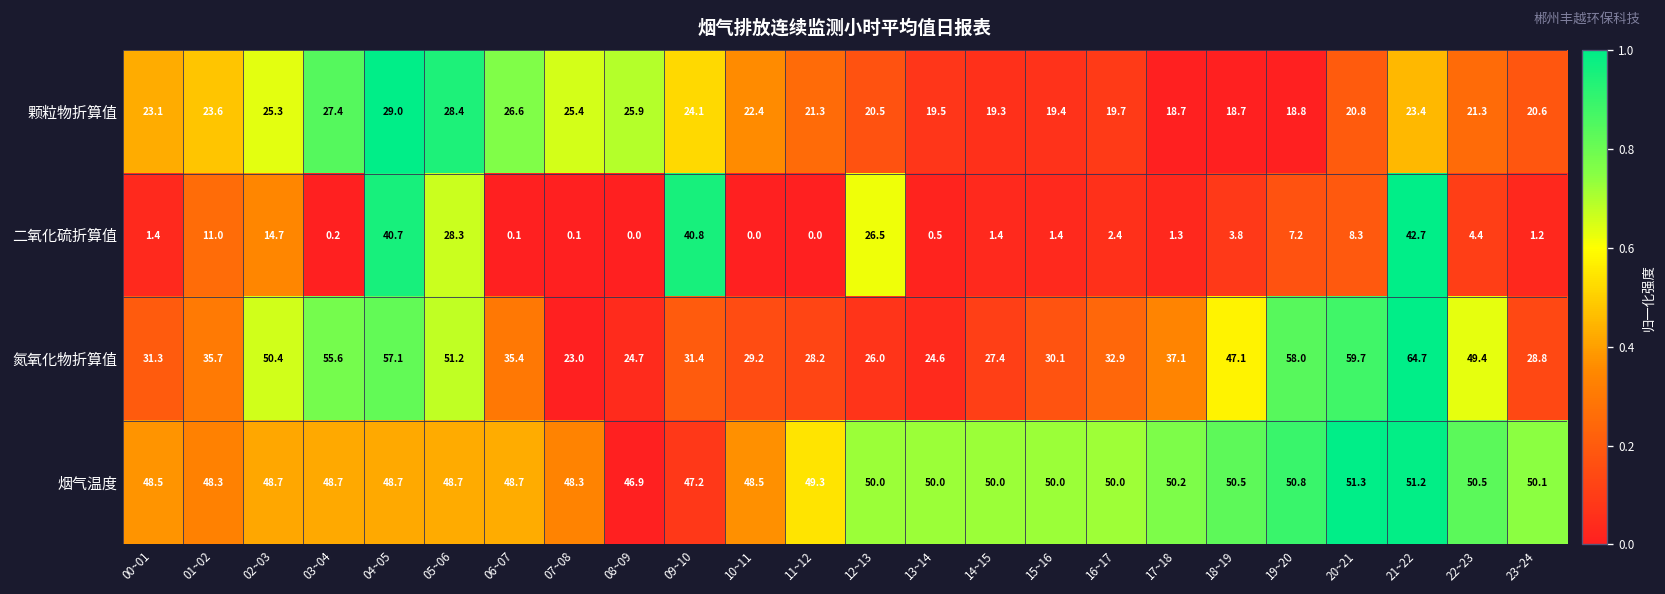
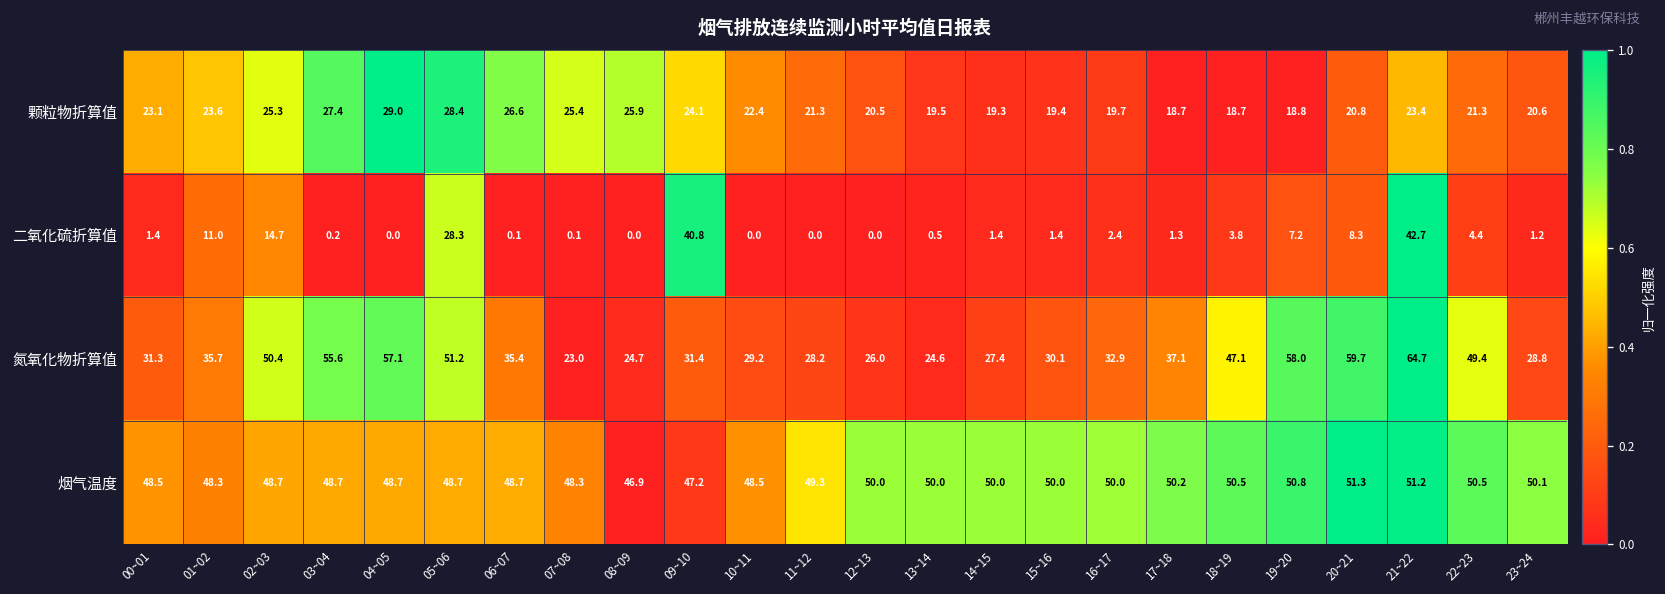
  {
    "颗粒物折算值": {
      "00~01": 23.1,
      "01~02": 23.6,
      "02~03": 25.3,
      "03~04": 27.4,
      "04~05": 29.0,
      "05~06": 28.4,
      "06~07": 26.6,
      "07~08": 25.4,
      "08~09": 25.9,
      "09~10": 24.1,
      "10~11": 22.4,
      "11~12": 21.3,
      "12~13": 20.5,
      "13~14": 19.5,
      "14~15": 19.3,
      "15~16": 19.4,
      "16~17": 19.7,
      "17~18": 18.7,
      "18~19": 18.7,
      "19~20": 18.8,
      "20~21": 20.8,
      "21~22": 23.4,
      "22~23": 21.3,
      "23~24": 20.6
    },
    "二氧化硫折算值": {
      "00~01": 1.4,
      "01~02": 11.0,
      "02~03": 14.7,
      "03~04": 0.2,
-     "04~05": 40.7,
+     "04~05": 0.0,
      "05~06": 28.3,
      "06~07": 0.1,
      "07~08": 0.1,
      "08~09": 0.0,
      "09~10": 40.8,
      "10~11": 0.0,
      "11~12": 0.0,
-     "12~13": 26.5,
+     "12~13": 0.0,
      "13~14": 0.5,
      "14~15": 1.4,
      "15~16": 1.4,
      "16~17": 2.4,
      "17~18": 1.3,
      "18~19": 3.8,
      "19~20": 7.2,
      "20~21": 8.3,
      "21~22": 42.7,
      "22~23": 4.4,
      "23~24": 1.2
    },
    "氮氧化物折算值": {
      "00~01": 31.3,
      "01~02": 35.7,
      "02~03": 50.4,
      "03~04": 55.6,
      "04~05": 57.1,
      "05~06": 51.2,
      "06~07": 35.4,
      "07~08": 23.0,
      "08~09": 24.7,
      "09~10": 31.4,
      "10~11": 29.2,
      "11~12": 28.2,
      "12~13": 26.0,
      "13~14": 24.6,
      "14~15": 27.4,
      "15~16": 30.1,
      "16~17": 32.9,
      "17~18": 37.1,
      "18~19": 47.1,
      "19~20": 58.0,
      "20~21": 59.7,
      "21~22": 64.7,
      "22~23": 49.4,
      "23~24": 28.8
    },
    "烟气温度": {
      "00~01": 48.5,
      "01~02": 48.3,
      "02~03": 48.7,
      "03~04": 48.7,
      "04~05": 48.7,
      "05~06": 48.7,
      "06~07": 48.7,
      "07~08": 48.3,
      "08~09": 46.9,
      "09~10": 47.2,
      "10~11": 48.5,
      "11~12": 49.3,
      "12~13": 50.0,
      "13~14": 50.0,
      "14~15": 50.0,
      "15~16": 50.0,
      "16~17": 50.0,
      "17~18": 50.2,
      "18~19": 50.5,
      "19~20": 50.8,
      "20~21": 51.3,
      "21~22": 51.2,
      "22~23": 50.5,
      "23~24": 50.1
    }
  }
